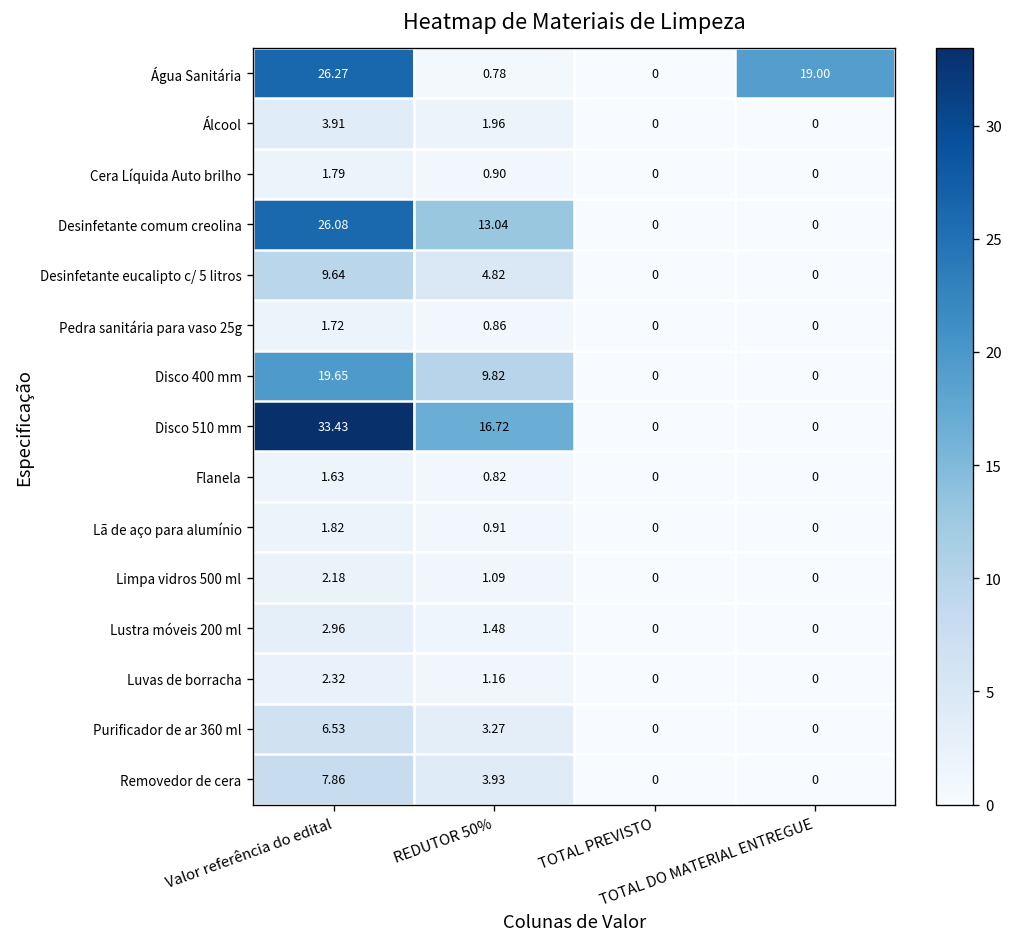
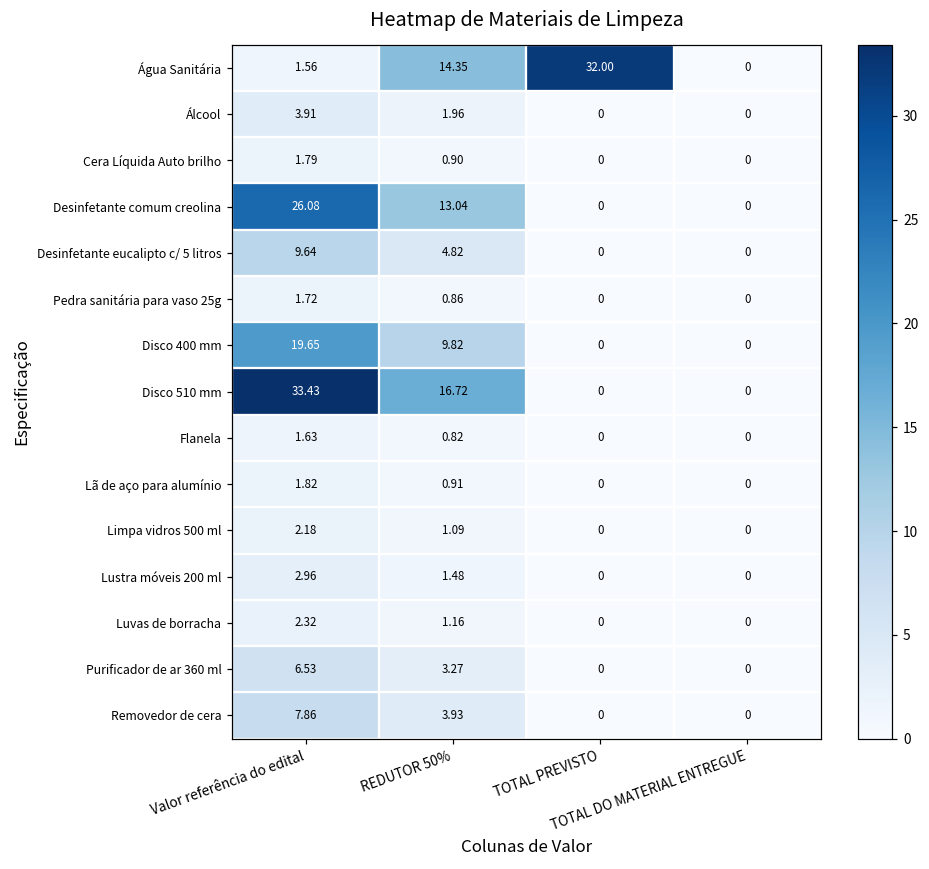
  {
    "Água Sanitária": {
-     "Valor referência do edital": 26.27,
-     "REDUTOR 50%": 0.78,
-     "TOTAL PREVISTO": 0,
-     "TOTAL DO MATERIAL ENTREGUE": 19.00
+     "Valor referência do edital": 1.56,
+     "REDUTOR 50%": 14.35,
+     "TOTAL PREVISTO": 32.00,
+     "TOTAL DO MATERIAL ENTREGUE": 0
    },
    "Álcool": {
      "Valor referência do edital": 3.91,
      "REDUTOR 50%": 1.96,
      "TOTAL PREVISTO": 0,
      "TOTAL DO MATERIAL ENTREGUE": 0
    },
    "Cera Líquida Auto brilho": {
      "Valor referência do edital": 1.79,
      "REDUTOR 50%": 0.90,
      "TOTAL PREVISTO": 0,
      "TOTAL DO MATERIAL ENTREGUE": 0
    },
    "Desinfetante comum creolina": {
      "Valor referência do edital": 26.08,
      "REDUTOR 50%": 13.04,
      "TOTAL PREVISTO": 0,
      "TOTAL DO MATERIAL ENTREGUE": 0
    },
    "Desinfetante eucalipto c/ 5 litros": {
      "Valor referência do edital": 9.64,
      "REDUTOR 50%": 4.82,
      "TOTAL PREVISTO": 0,
      "TOTAL DO MATERIAL ENTREGUE": 0
    },
    "Pedra sanitária para vaso 25g": {
      "Valor referência do edital": 1.72,
      "REDUTOR 50%": 0.86,
      "TOTAL PREVISTO": 0,
      "TOTAL DO MATERIAL ENTREGUE": 0
    },
    "Disco 400 mm": {
      "Valor referência do edital": 19.65,
      "REDUTOR 50%": 9.82,
      "TOTAL PREVISTO": 0,
      "TOTAL DO MATERIAL ENTREGUE": 0
    },
    "Disco 510 mm": {
      "Valor referência do edital": 33.43,
      "REDUTOR 50%": 16.72,
      "TOTAL PREVISTO": 0,
      "TOTAL DO MATERIAL ENTREGUE": 0
    },
    "Flanela": {
      "Valor referência do edital": 1.63,
      "REDUTOR 50%": 0.82,
      "TOTAL PREVISTO": 0,
      "TOTAL DO MATERIAL ENTREGUE": 0
    },
    "Lã de aço para alumínio": {
      "Valor referência do edital": 1.82,
      "REDUTOR 50%": 0.91,
      "TOTAL PREVISTO": 0,
      "TOTAL DO MATERIAL ENTREGUE": 0
    },
    "Limpa vidros 500 ml": {
      "Valor referência do edital": 2.18,
      "REDUTOR 50%": 1.09,
      "TOTAL PREVISTO": 0,
      "TOTAL DO MATERIAL ENTREGUE": 0
    },
    "Lustra móveis 200 ml": {
      "Valor referência do edital": 2.96,
      "REDUTOR 50%": 1.48,
      "TOTAL PREVISTO": 0,
      "TOTAL DO MATERIAL ENTREGUE": 0
    },
    "Luvas de borracha": {
      "Valor referência do edital": 2.32,
      "REDUTOR 50%": 1.16,
      "TOTAL PREVISTO": 0,
      "TOTAL DO MATERIAL ENTREGUE": 0
    },
    "Purificador de ar 360 ml": {
      "Valor referência do edital": 6.53,
      "REDUTOR 50%": 3.27,
      "TOTAL PREVISTO": 0,
      "TOTAL DO MATERIAL ENTREGUE": 0
    },
    "Removedor de cera": {
      "Valor referência do edital": 7.86,
      "REDUTOR 50%": 3.93,
      "TOTAL PREVISTO": 0,
      "TOTAL DO MATERIAL ENTREGUE": 0
    }
  }
